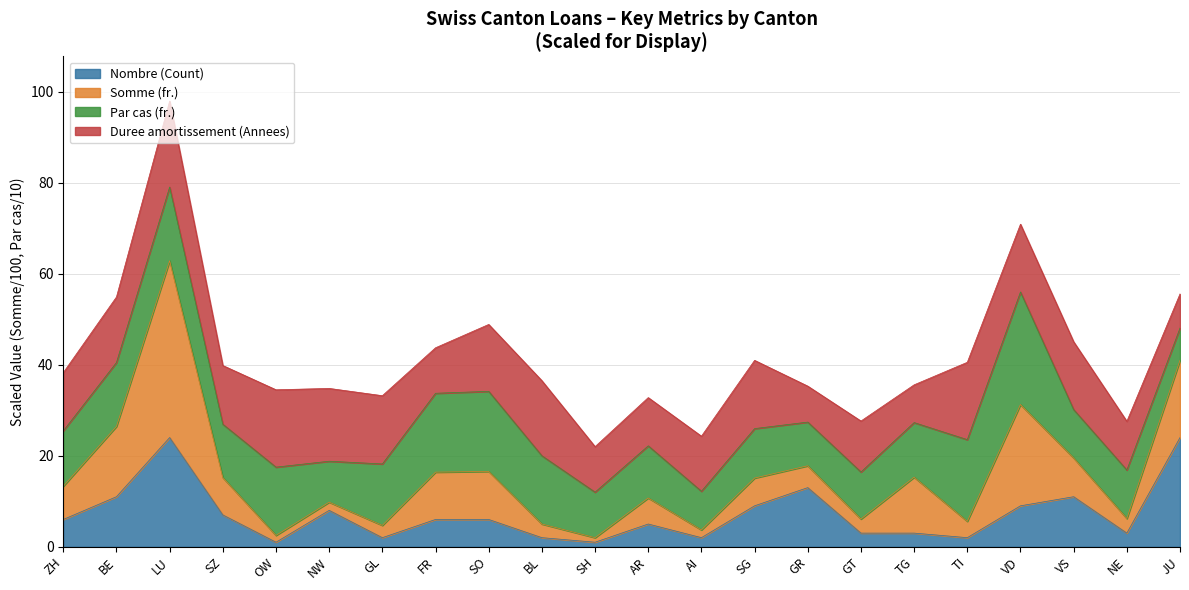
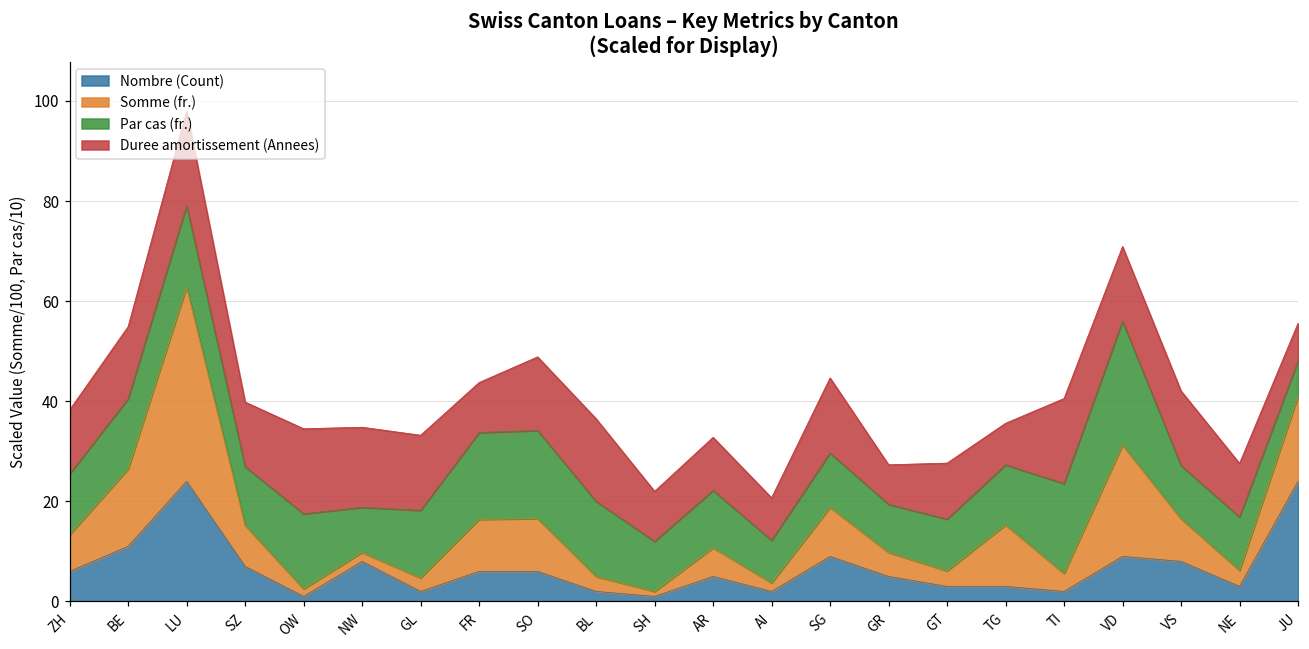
  {
    "Nombre (Count)": {
      "ZH": 6,
      "BE": 11,
      "LU": 24,
      "SZ": 7,
      "OW": 1,
      "NW": 8,
      "GL": 2,
      "FR": 6,
      "SO": 6,
      "BL": 2,
      "SH": 1,
      "AR": 5,
      "AI": 2,
      "SG": 9,
-     "GR": 13,
+     "GR": 5,
      "GT": 3,
      "TG": 3,
      "TI": 2,
      "VD": 9,
-     "VS": 11,
+     "VS": 8,
      "NE": 3,
      "JU": 24
    },
    "Somme (fr.)": {
      "ZH": 7,
      "BE": 15,
      "LU": 39,
      "SZ": 8,
      "OW": 2,
      "NW": 2,
      "GL": 3,
      "FR": 10,
      "SO": 11,
      "BL": 3,
      "SH": 1,
      "AR": 6,
      "AI": 2,
-     "SG": 6,
+     "SG": 10,
      "GR": 5,
      "GT": 3,
      "TG": 12,
      "TI": 4,
      "VD": 22,
      "VS": 9,
      "NE": 3,
      "JU": 17
    },
    "Par cas (fr.)": {
      "ZH": 12,
      "BE": 14,
      "LU": 16,
      "SZ": 12,
      "OW": 15,
      "NW": 9,
      "GL": 14,
      "FR": 17,
      "SO": 18,
      "BL": 15,
      "SH": 10,
      "AR": 11,
      "AI": 9,
      "SG": 11,
      "GR": 10,
      "GT": 10,
      "TG": 12,
      "TI": 18,
      "VD": 25,
      "VS": 11,
      "NE": 11,
      "JU": 7
    },
    "Duree amortissement (Annees)": {
      "ZH": 13,
      "BE": 14,
      "SZ": 13,
      "OW": 17,
      "NW": 16,
      "GL": 15,
      "FR": 10,
      "SO": 15,
      "BL": 17,
      "SH": 10,
      "AR": 11,
-     "AI": 12,
+     "AI": 9,
      "SG": 15,
      "GR": 8,
      "GT": 11,
      "TG": 8,
      "TI": 17,
      "VD": 15,
      "VS": 15,
      "NE": 11,
      "JU": 8
    }
  }
